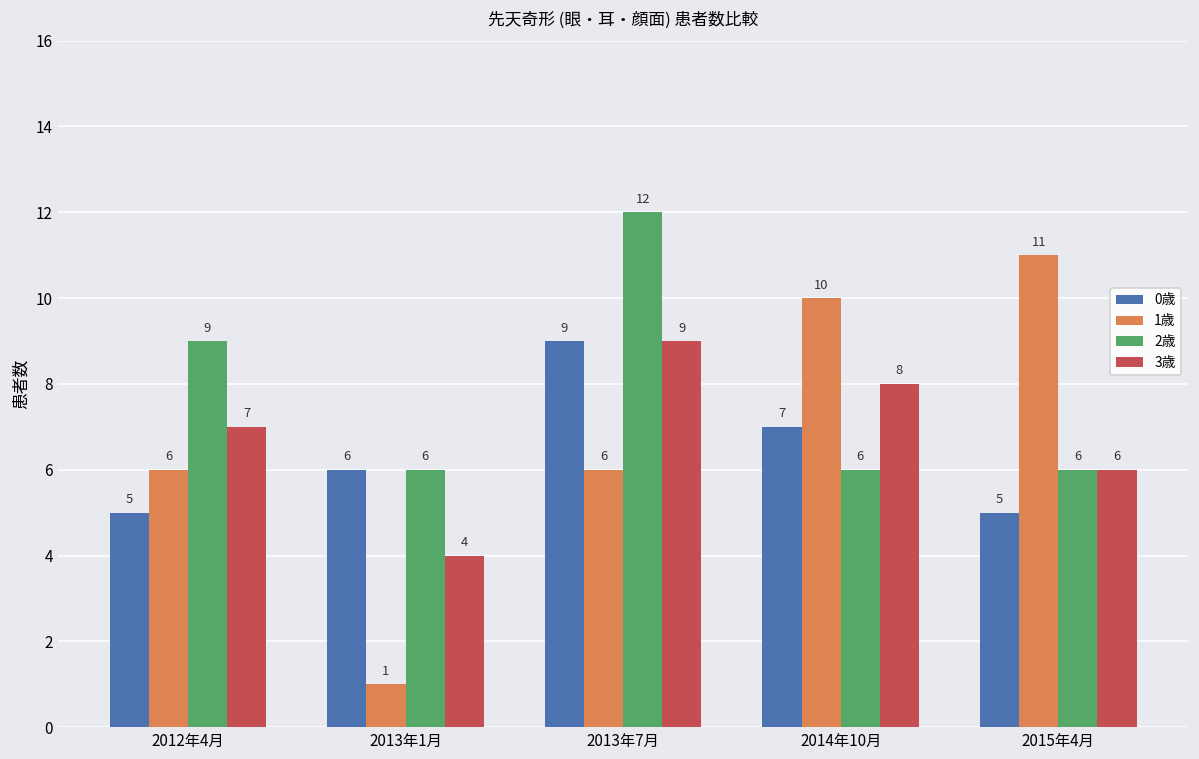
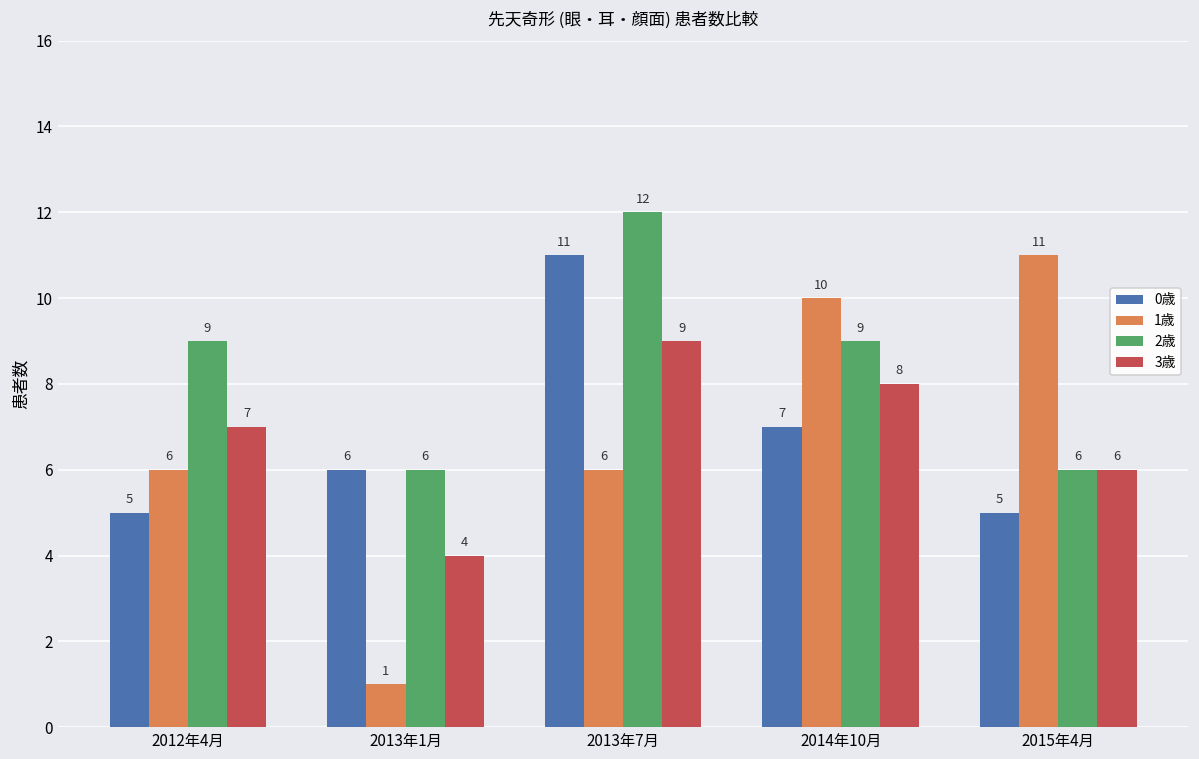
  {
    "0歳": {
      "2012年4月": 5,
      "2013年1月": 6,
-     "2013年7月": 9,
+     "2013年7月": 11,
      "2014年10月": 7,
      "2015年4月": 5
    },
    "2歳": {
      "2012年4月": 9,
      "2013年1月": 6,
      "2013年7月": 12,
-     "2014年10月": 6,
+     "2014年10月": 9,
      "2015年4月": 6
    }
  }
